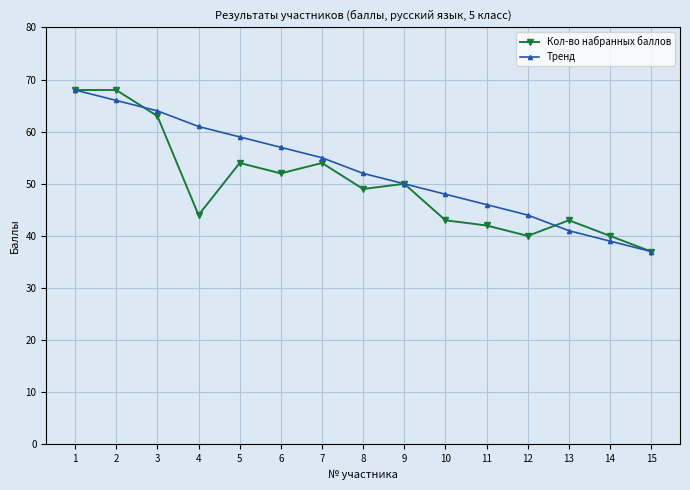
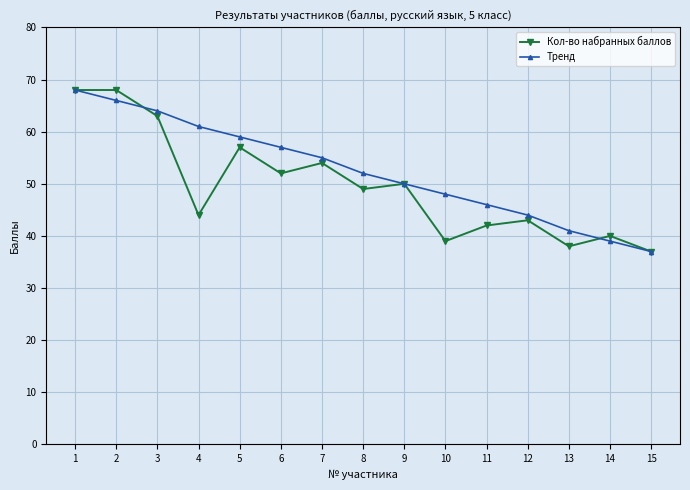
  {
    "Кол-во набранных баллов": {
      "2": 68,
      "3": 63,
      "4": 44,
-     "5": 54,
+     "5": 57,
      "6": 52,
      "7": 54,
      "8": 49,
-     "10": 43,
+     "10": 39,
      "11": 42,
-     "12": 40,
-     "13": 43,
+     "12": 43,
+     "13": 38,
      "14": 40
    },
    "Тренд": {
      "2": 66,
      "3": 64,
      "4": 61,
      "5": 59,
      "6": 57,
      "7": 55,
      "8": 52,
      "10": 48,
      "11": 46,
      "12": 44,
      "13": 41,
      "14": 39
    }
  }
